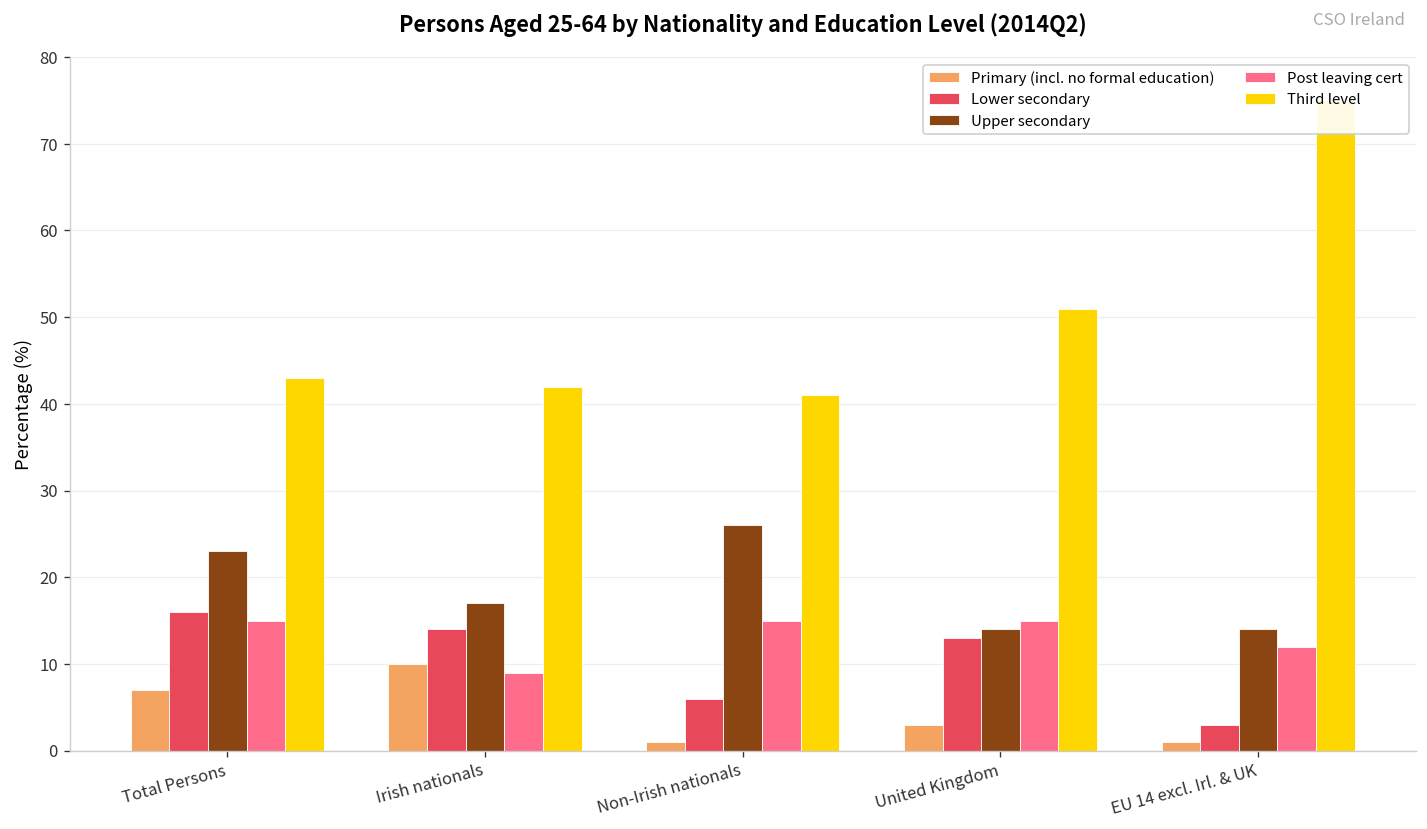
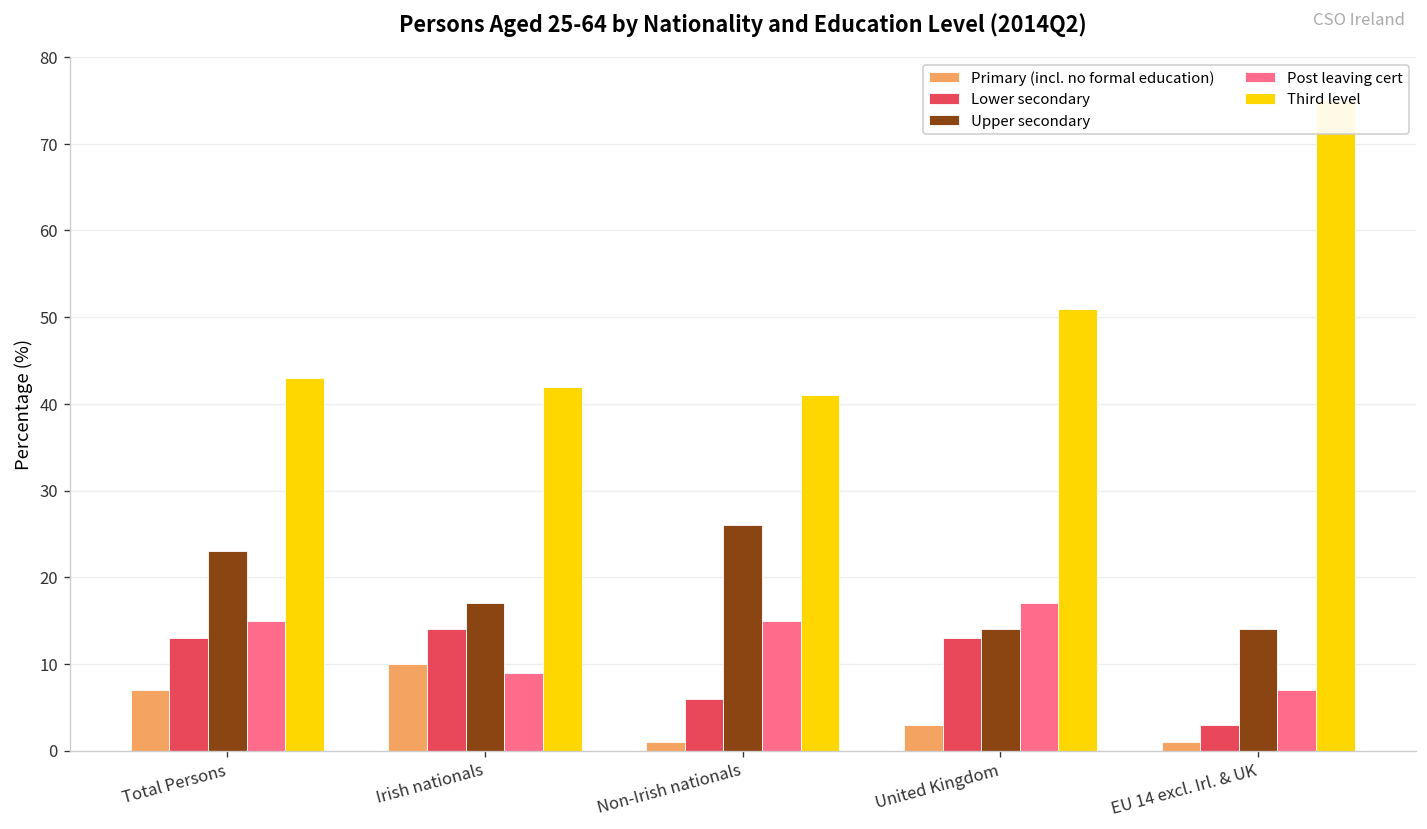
  {
    "Primary (incl. no formal education)": {
      "Total Persons": 7,
      "Irish nationals": 10,
      "Non-Irish nationals": 1,
      "United Kingdom": 3,
      "EU 14 excl. Irl. & UK": 1
    },
    "Lower secondary": {
-     "Total Persons": 16,
+     "Total Persons": 13,
      "Irish nationals": 14,
      "Non-Irish nationals": 6,
      "United Kingdom": 13,
      "EU 14 excl. Irl. & UK": 3
    },
    "Upper secondary": {
      "Total Persons": 23,
      "Irish nationals": 17,
      "Non-Irish nationals": 26,
      "United Kingdom": 14,
      "EU 14 excl. Irl. & UK": 14
    },
    "Post leaving cert": {
      "Total Persons": 15,
      "Irish nationals": 9,
      "Non-Irish nationals": 15,
-     "United Kingdom": 15,
-     "EU 14 excl. Irl. & UK": 12
+     "United Kingdom": 17,
+     "EU 14 excl. Irl. & UK": 7
    },
    "Third level": {
      "Total Persons": 43,
      "Irish nationals": 42,
      "Non-Irish nationals": 41,
      "United Kingdom": 51
    }
  }
